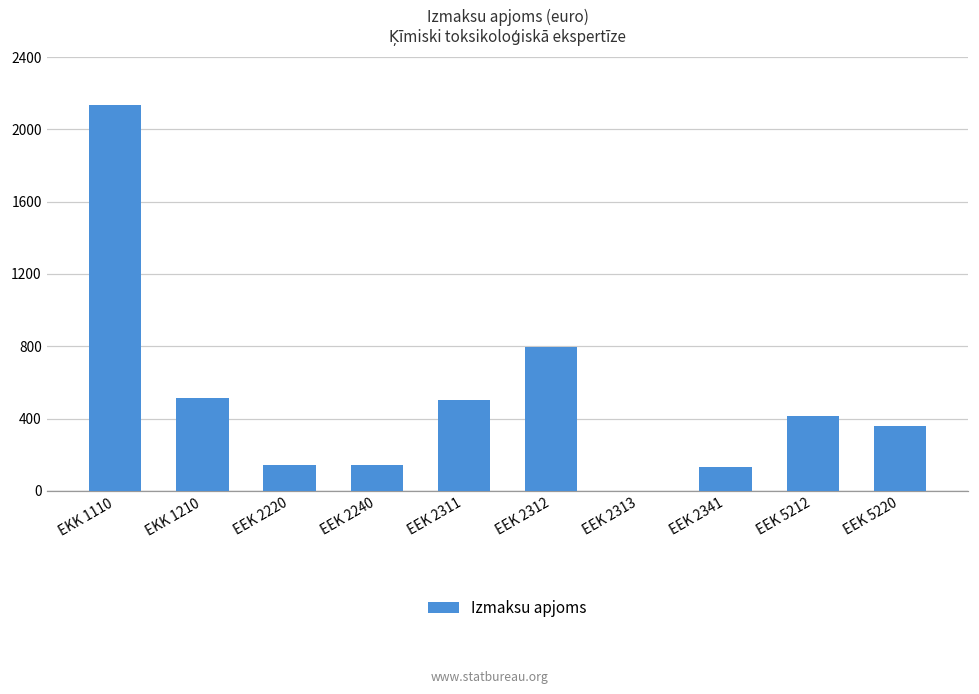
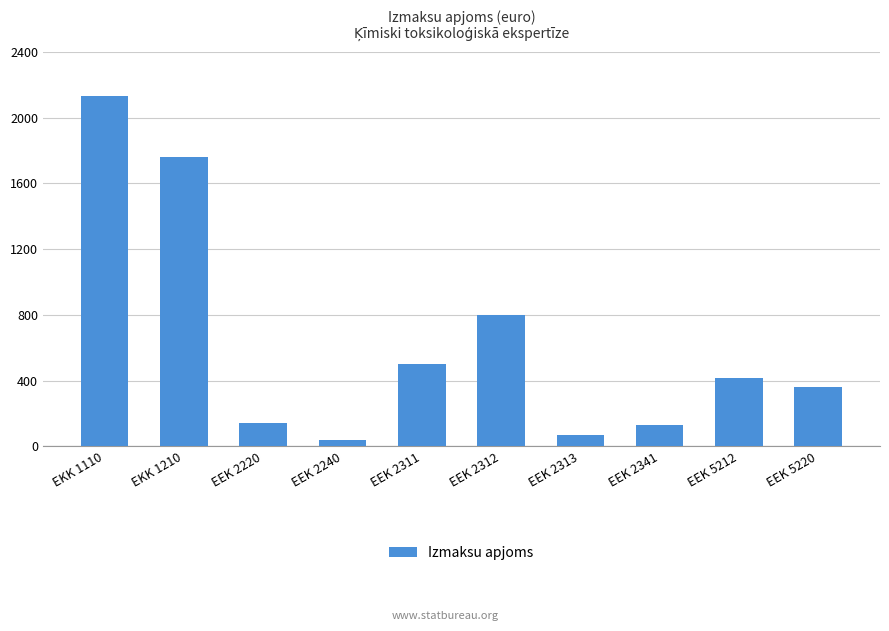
  {
    "EKK 1110": 2130,
-   "EKK 1210": 510,
+   "EKK 1210": 1760,
    "EEK 2220": 140,
-   "EEK 2240": 140,
+   "EEK 2240": 40,
    "EEK 2311": 500,
    "EEK 2312": 800,
-   "EEK 2313": 0,
+   "EEK 2313": 70,
    "EEK 2341": 130,
    "EEK 5212": 410,
    "EEK 5220": 360
  }
